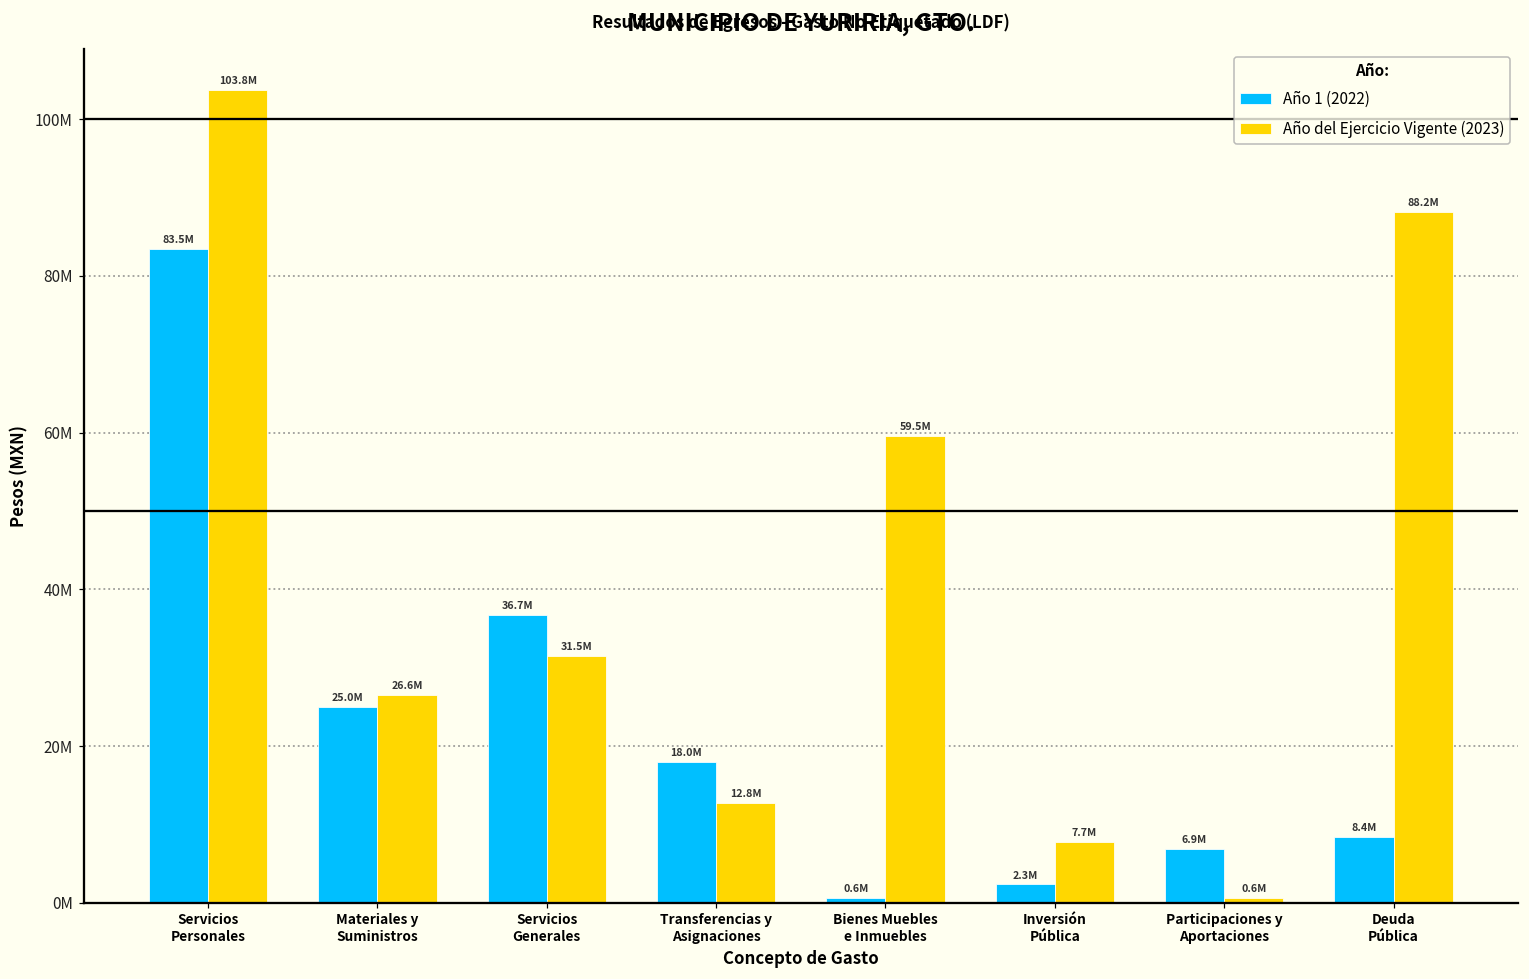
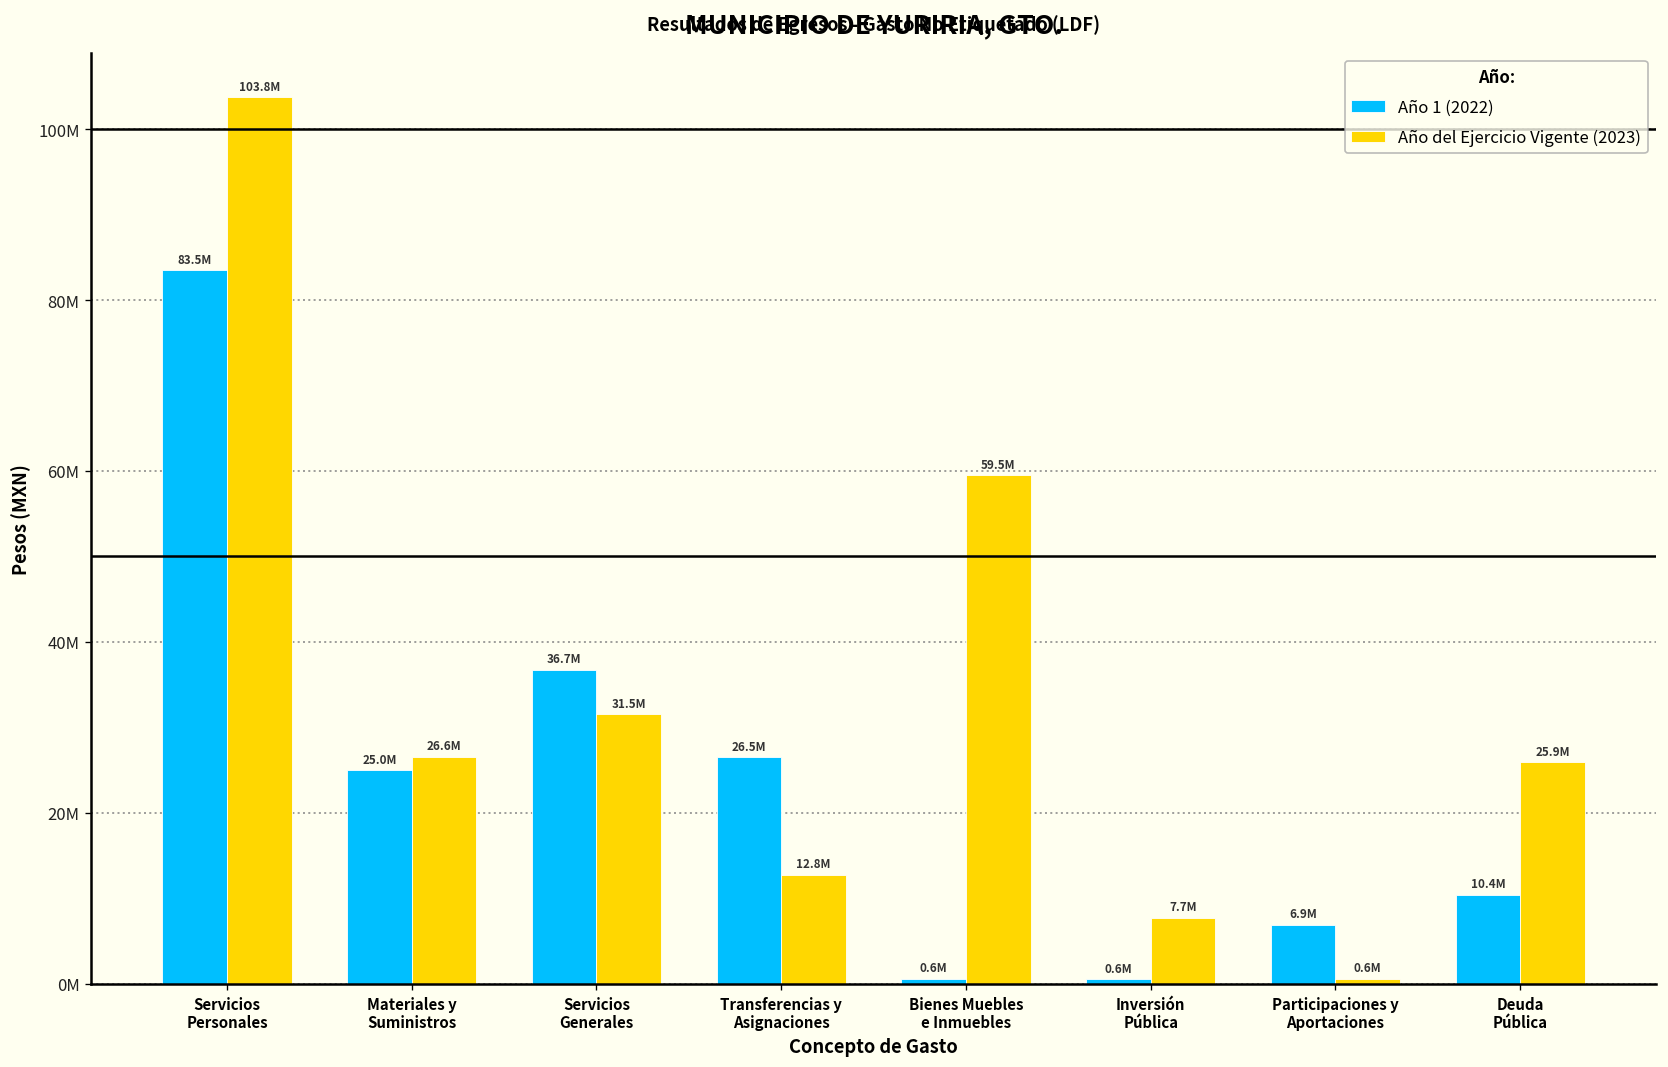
  {
    "Año 1 (2022)": {
      "Servicios Personales": "83.5M",
      "Materiales y Suministros": "25.0M",
      "Servicios Generales": "36.7M",
-     "Transferencias y Asignaciones": "18.0M",
+     "Transferencias y Asignaciones": "26.5M",
      "Bienes Muebles e Inmuebles": "0.6M",
-     "Inversión Pública": "2.3M",
+     "Inversión Pública": "0.6M",
      "Participaciones y Aportaciones": "6.9M",
-     "Deuda Pública": "8.4M"
+     "Deuda Pública": "10.4M"
    },
    "Año del Ejercicio Vigente (2023)": {
      "Servicios Personales": "103.8M",
      "Materiales y Suministros": "26.6M",
      "Servicios Generales": "31.5M",
      "Transferencias y Asignaciones": "12.8M",
      "Bienes Muebles e Inmuebles": "59.5M",
      "Inversión Pública": "7.7M",
      "Participaciones y Aportaciones": "0.6M",
-     "Deuda Pública": "88.2M"
+     "Deuda Pública": "25.9M"
    }
  }
